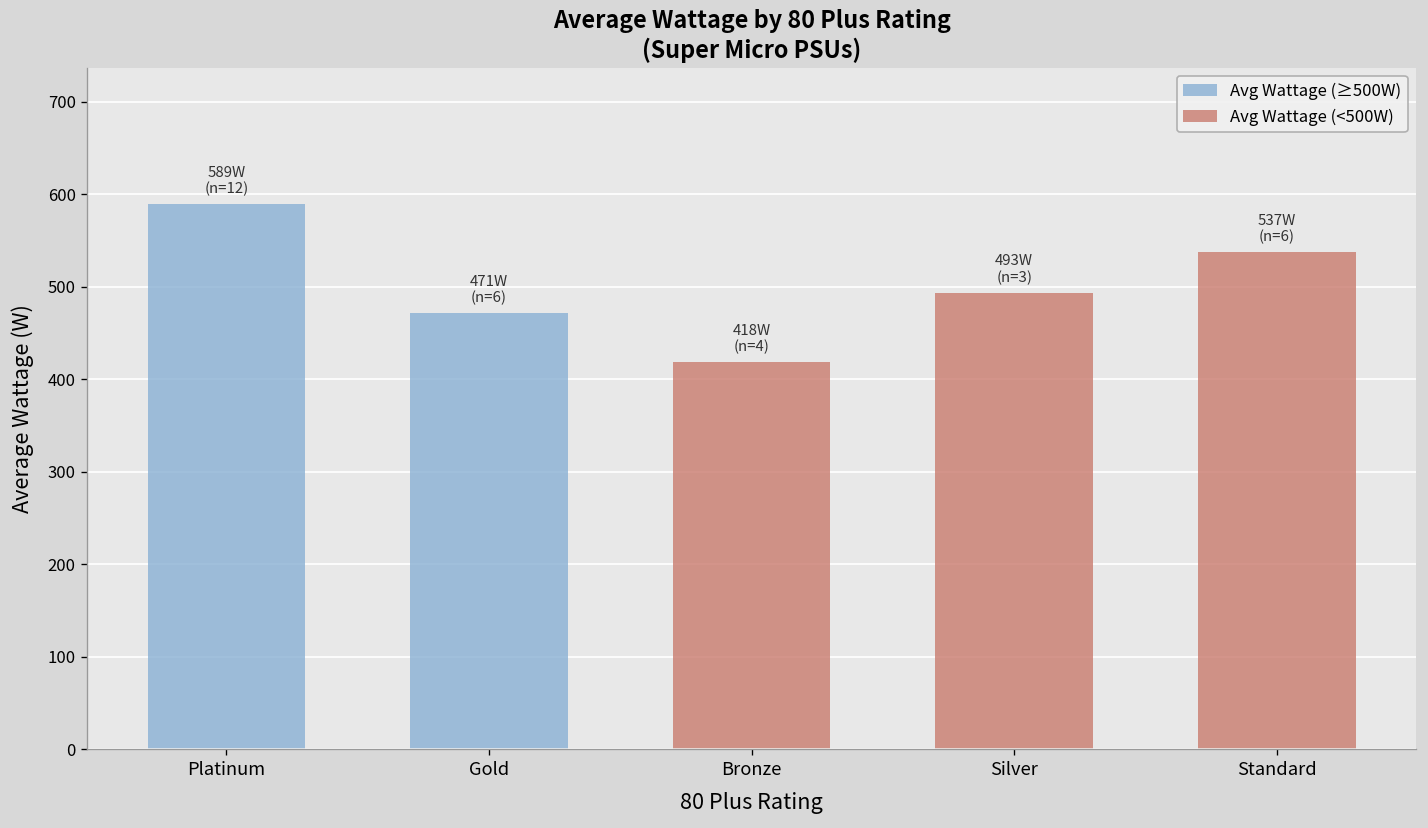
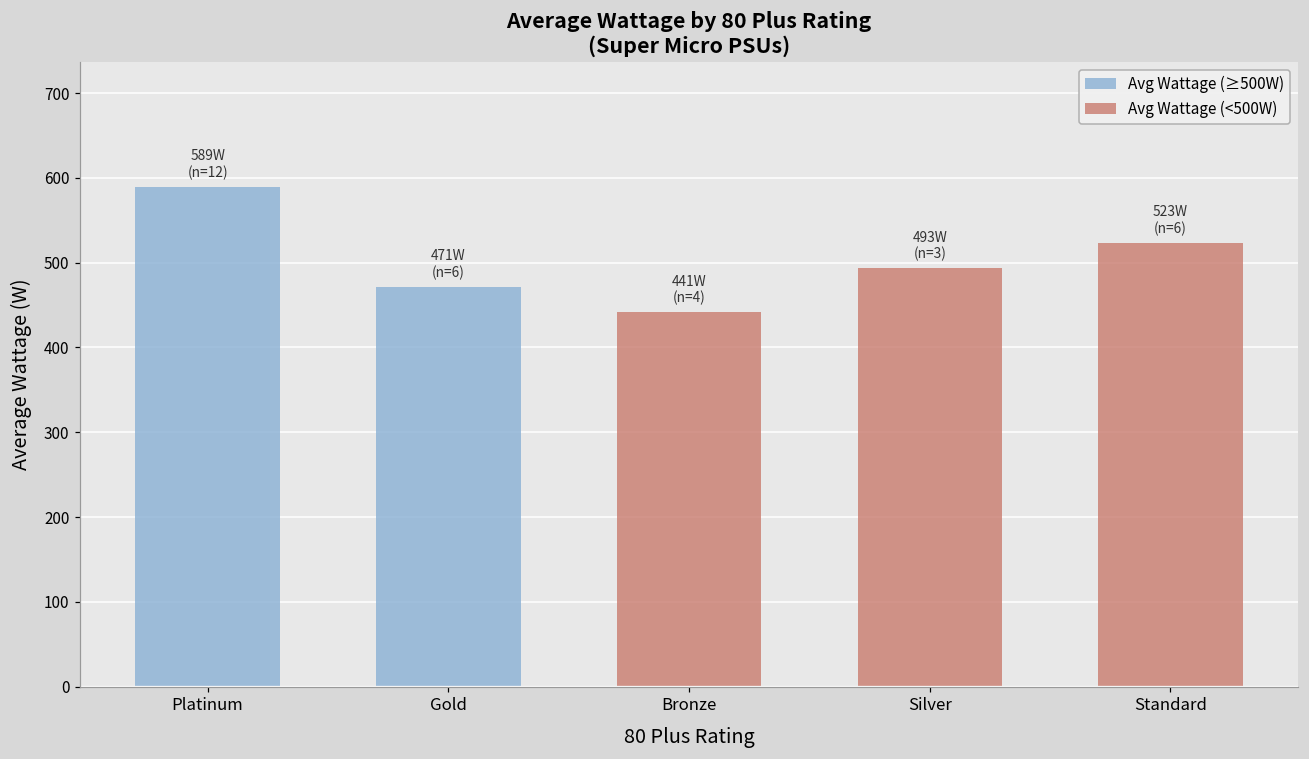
  {
    "Platinum": "589W",
    "Gold": "471W",
-   "Bronze": "418W",
+   "Bronze": "441W",
    "Silver": "493W",
-   "Standard": "537W"
+   "Standard": "523W"
  }
